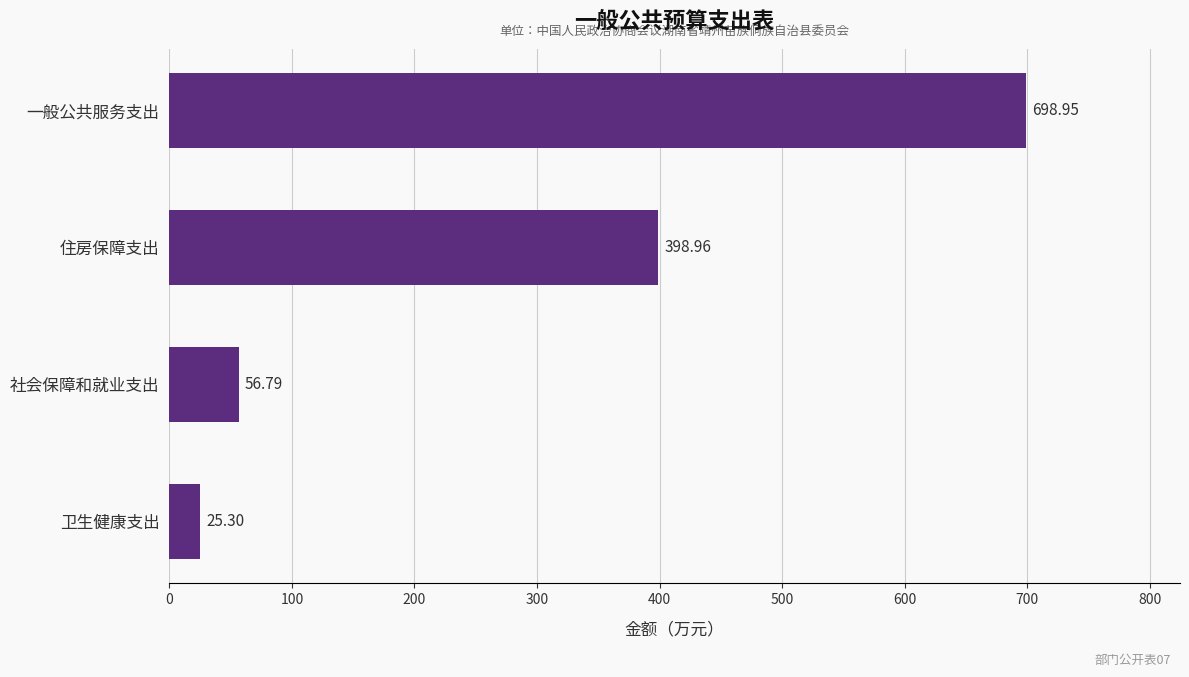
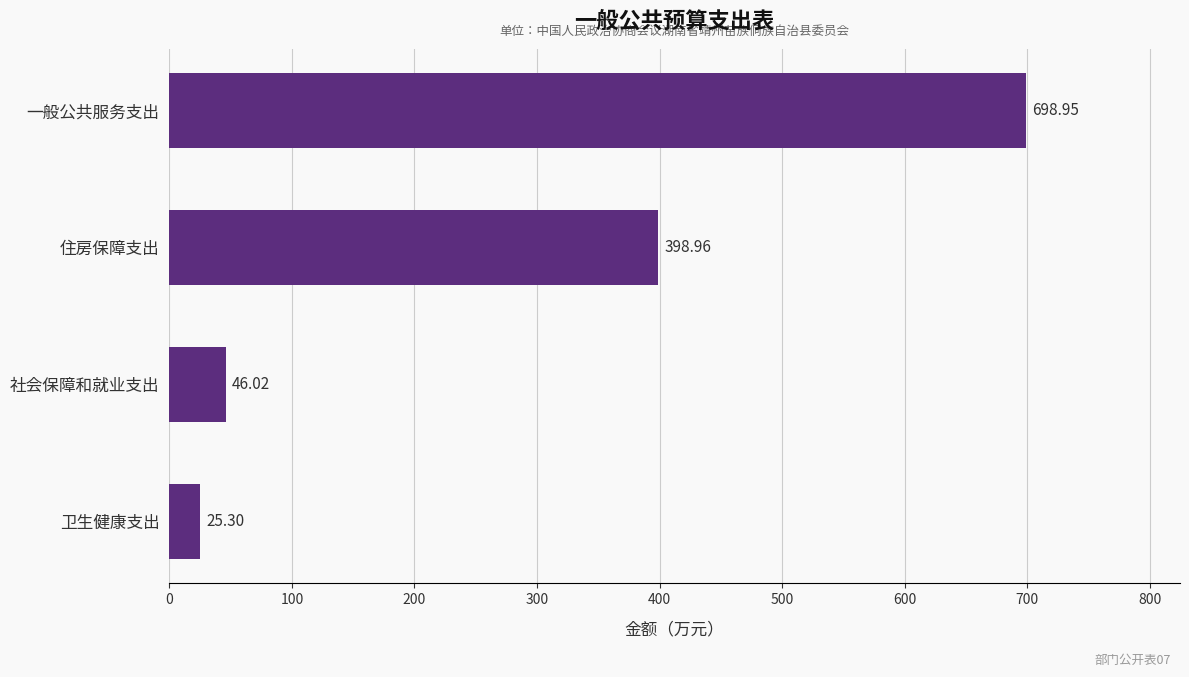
  {
    "一般公共服务支出": 698.95,
    "住房保障支出": 398.96,
-   "社会保障和就业支出": 56.79,
+   "社会保障和就业支出": 46.02,
    "卫生健康支出": 25.30
  }
